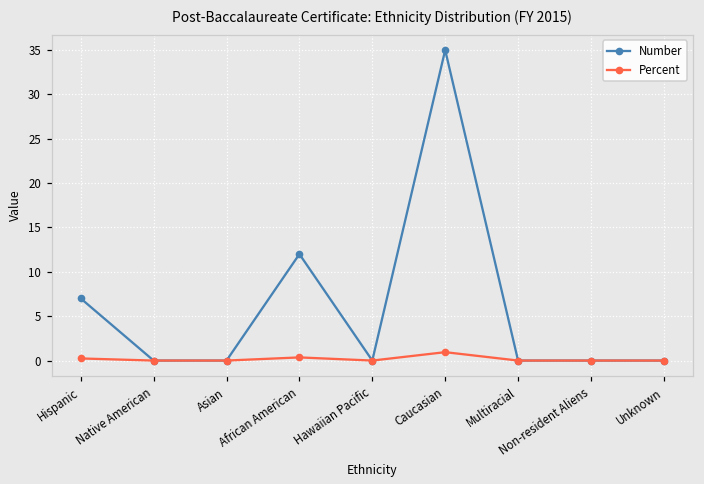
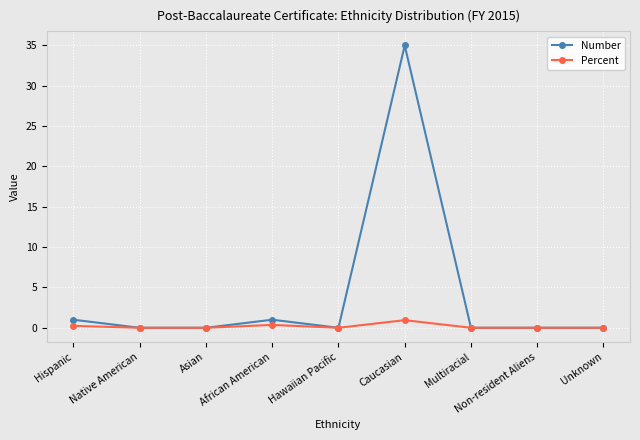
  {
    "Number": {
-     "Hispanic": 7,
-     "African American": 12,
+     "Hispanic": 1,
+     "African American": 1,
      "Caucasian": 35
    },
    "Percent": {
      "Hispanic": 0,
      "African American": 0,
      "Caucasian": 1
    }
  }
